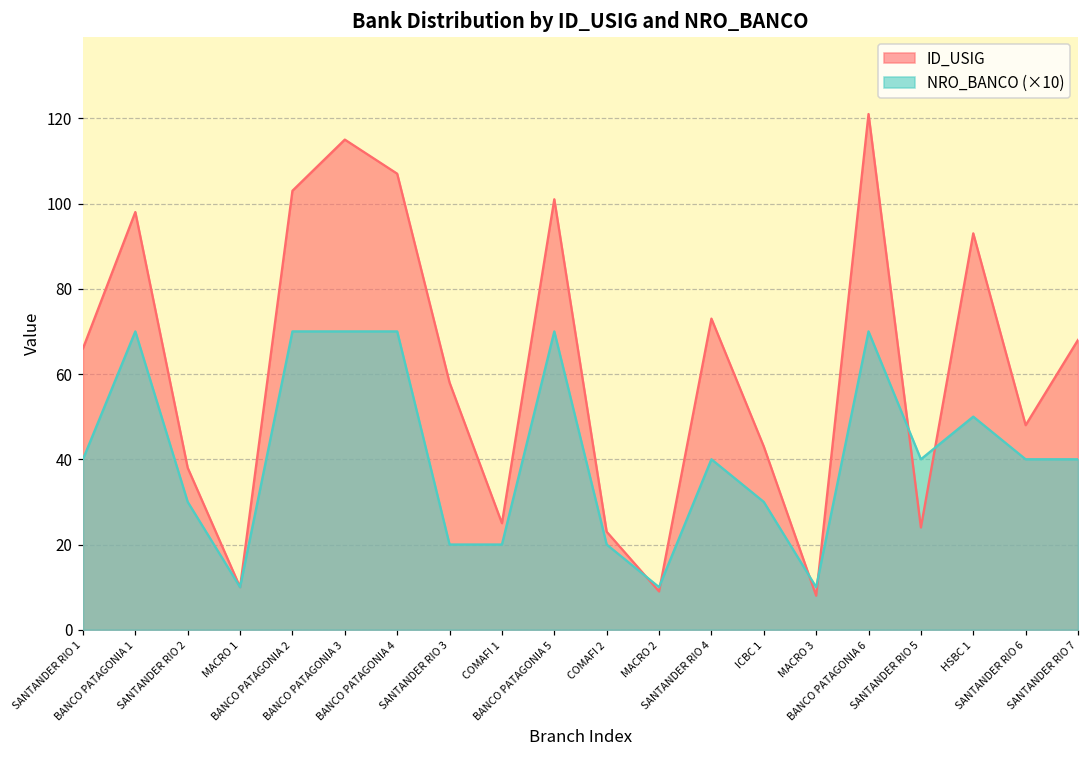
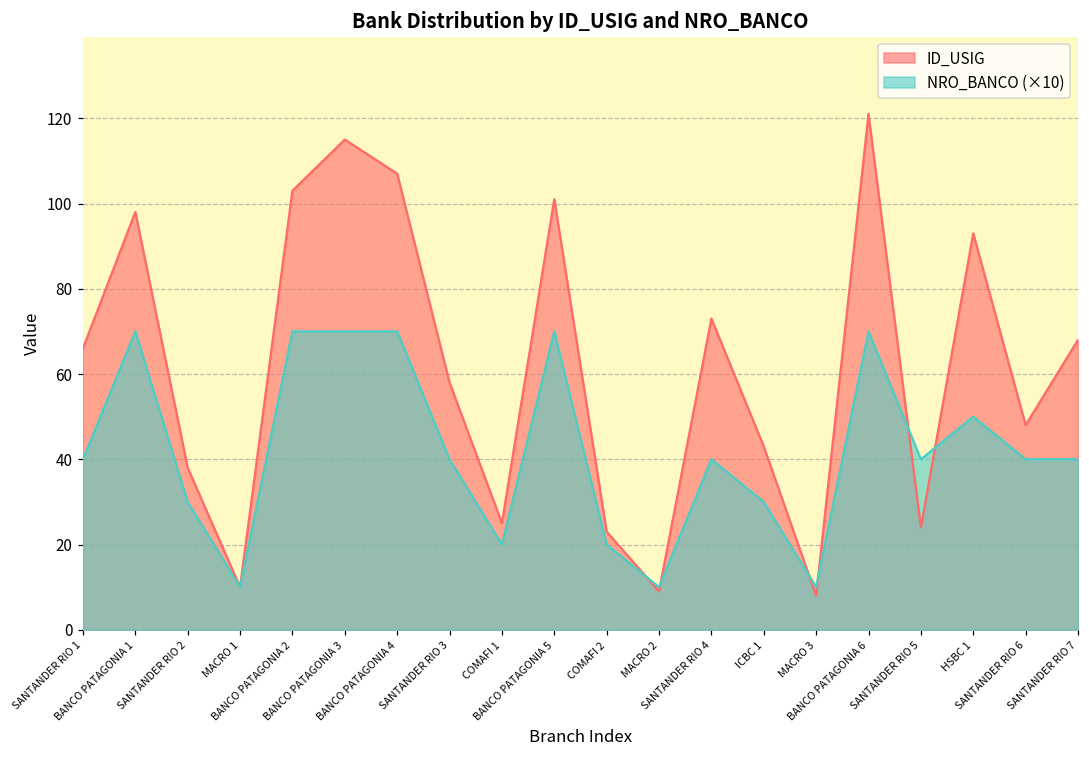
  {
    "ID_USIG": {
      "SANTANDER RIO 1": 66,
      "BANCO PATAGONIA 1": 98,
      "SANTANDER RIO 2": 38,
      "BANCO PATAGONIA 2": 103,
      "BANCO PATAGONIA 3": 115,
      "BANCO PATAGONIA 4": 107,
      "SANTANDER RIO 3": 58,
      "COMAFI 1": 25,
      "BANCO PATAGONIA 5": 101,
      "COMAFI 2": 23,
      "MACRO 2": 9,
      "SANTANDER RIO 4": 73,
      "ICBC 1": 43,
      "MACRO 3": 8,
      "BANCO PATAGONIA 6": 121,
      "SANTANDER RIO 5": 24,
      "HSBC 1": 93,
      "SANTANDER RIO 6": 48,
      "SANTANDER RIO 7": 68
    },
    "NRO_BANCO (×10)": {
      "SANTANDER RIO 1": 40,
      "BANCO PATAGONIA 1": 70,
      "SANTANDER RIO 2": 30,
      "BANCO PATAGONIA 2": 70,
      "BANCO PATAGONIA 3": 70,
      "BANCO PATAGONIA 4": 70,
-     "SANTANDER RIO 3": 20,
+     "SANTANDER RIO 3": 40,
      "COMAFI 1": 20,
      "BANCO PATAGONIA 5": 70,
      "COMAFI 2": 20,
      "MACRO 2": 10,
      "SANTANDER RIO 4": 40,
      "ICBC 1": 30,
      "MACRO 3": 10,
      "BANCO PATAGONIA 6": 70,
      "SANTANDER RIO 5": 40,
      "HSBC 1": 50,
      "SANTANDER RIO 6": 40,
      "SANTANDER RIO 7": 40
    }
  }
